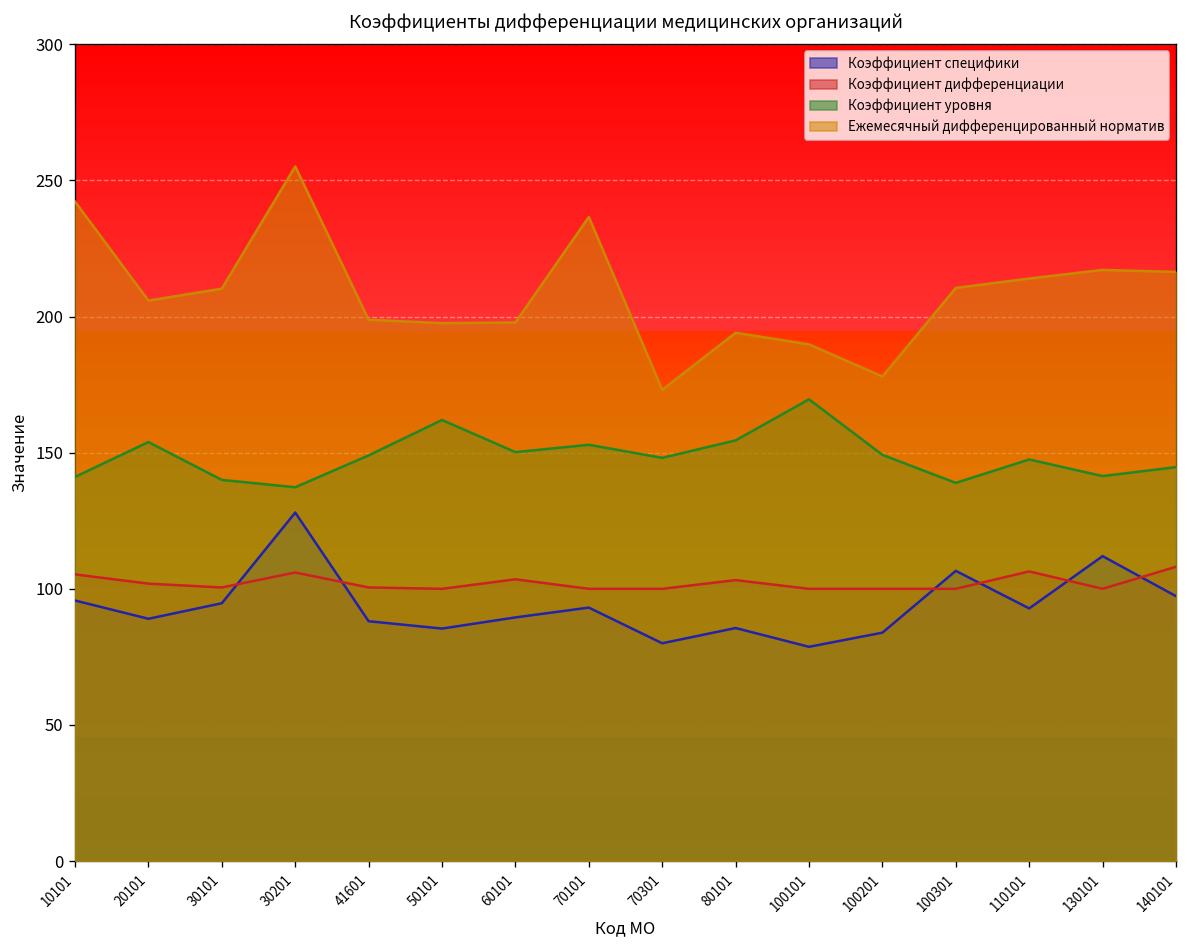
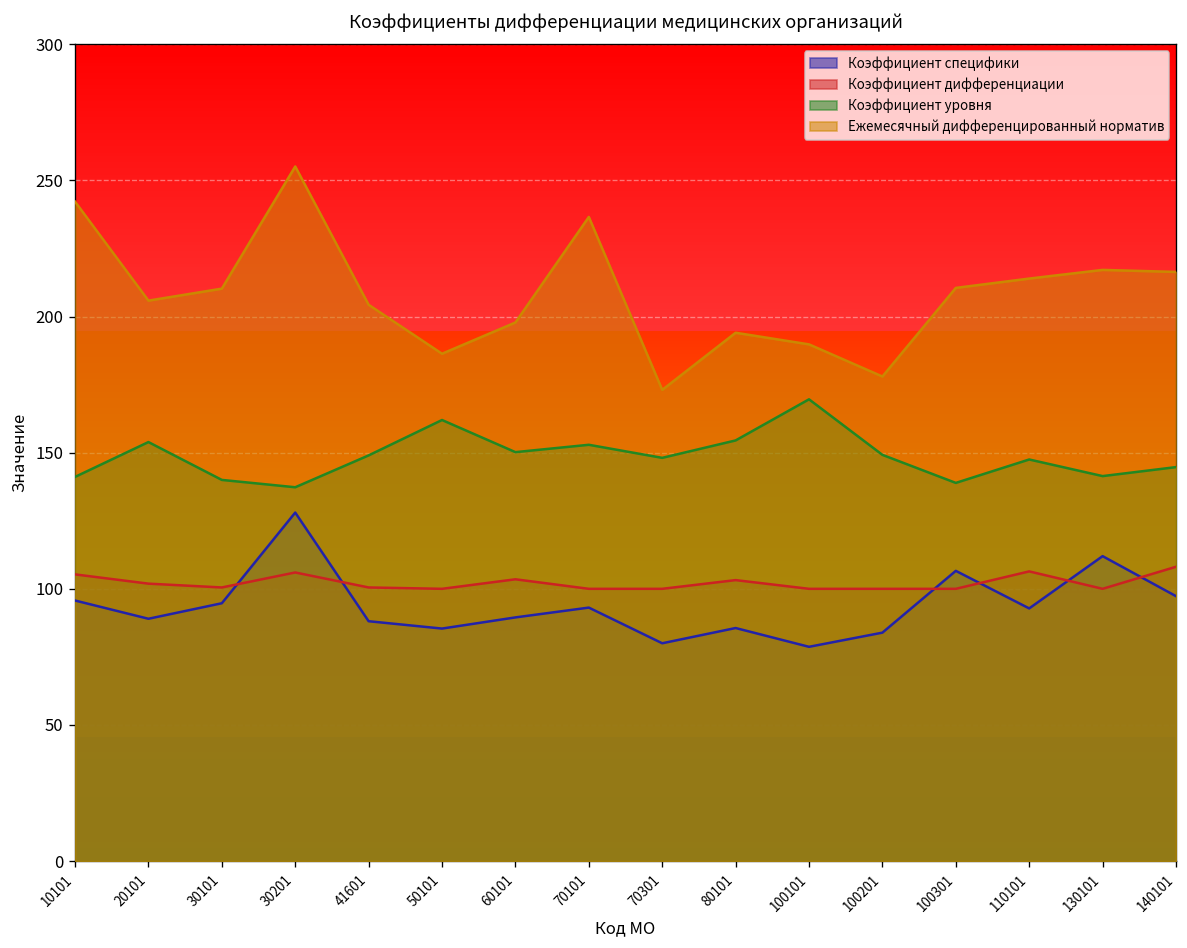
  {
    "Коэффициент специфики": {
      "10101": 96,
      "20101": 89,
      "30101": 95,
      "30201": 128,
      "41601": 88,
      "50101": 85,
      "60101": 90,
      "70101": 93,
      "70301": 80,
      "80101": 86,
      "100101": 79,
      "100201": 84,
      "100301": 107,
      "110101": 93,
      "130101": 112,
      "140101": 97
    },
    "Коэффициент дифференциации": {
      "10101": 105,
      "20101": 102,
      "30101": 100,
      "30201": 106,
      "41601": 100,
      "50101": 100,
      "60101": 103,
      "70101": 100,
      "70301": 100,
      "80101": 103,
      "100101": 100,
      "100201": 100,
      "100301": 100,
      "110101": 106,
      "130101": 100,
      "140101": 108
    },
    "Коэффициент уровня": {
      "10101": 141,
      "20101": 154,
      "30101": 140,
      "30201": 137,
      "41601": 149,
      "50101": 162,
      "60101": 150,
      "70101": 153,
      "70301": 148,
      "80101": 155,
      "100101": 170,
      "100201": 149,
      "100301": 139,
      "110101": 148,
      "130101": 141,
      "140101": 145
    },
    "Ежемесячный дифференцированный норматив": {
      "10101": 242,
      "20101": 206,
      "30101": 210,
      "30201": 255,
-     "41601": 199,
-     "50101": 198,
+     "41601": 204,
+     "50101": 186,
      "60101": 198,
      "70101": 237,
      "70301": 173,
      "80101": 194,
      "100101": 190,
      "100201": 178,
      "100301": 211,
      "110101": 214,
      "130101": 217,
      "140101": 216
    }
  }
